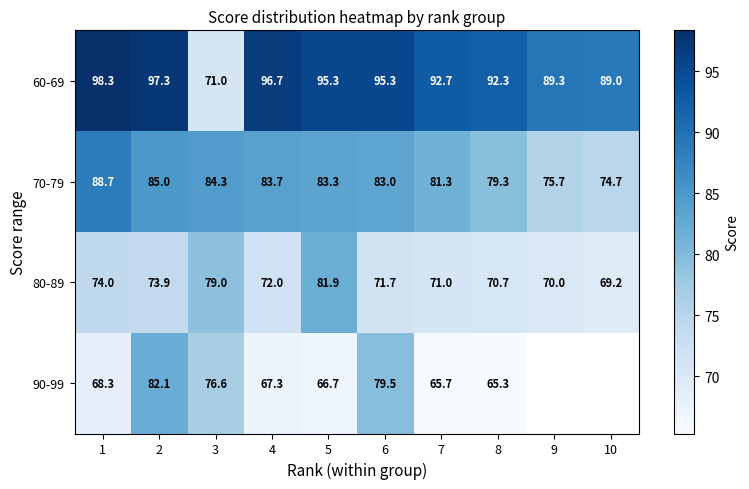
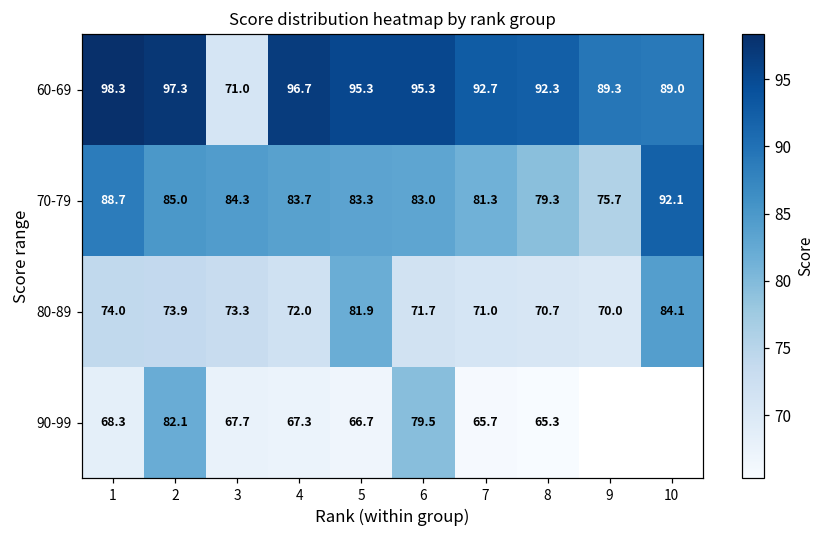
  {
    "60-69": {
      "1": 98.3,
      "2": 97.3,
      "3": 71.0,
      "4": 96.7,
      "5": 95.3,
      "6": 95.3,
      "7": 92.7,
      "8": 92.3,
      "9": 89.3,
      "10": 89.0
    },
    "70-79": {
      "1": 88.7,
      "2": 85.0,
      "3": 84.3,
      "4": 83.7,
      "5": 83.3,
      "6": 83.0,
      "7": 81.3,
      "8": 79.3,
      "9": 75.7,
-     "10": 74.7
+     "10": 92.1
    },
    "80-89": {
      "1": 74.0,
      "2": 73.9,
-     "3": 79.0,
+     "3": 73.3,
      "4": 72.0,
      "5": 81.9,
      "6": 71.7,
      "7": 71.0,
      "8": 70.7,
      "9": 70.0,
-     "10": 69.2
+     "10": 84.1
    },
    "90-99": {
      "1": 68.3,
      "2": 82.1,
-     "3": 76.6,
+     "3": 67.7,
      "4": 67.3,
      "5": 66.7,
      "6": 79.5,
      "7": 65.7,
      "8": 65.3
    }
  }
